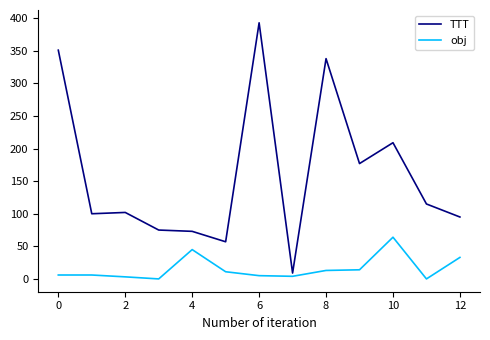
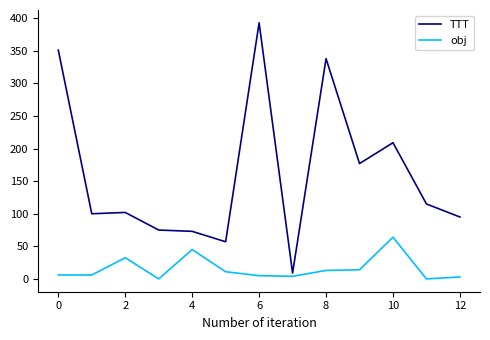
  {
    "TTT": {
      "0": 350,
      "2": 100,
      "4": 70,
      "6": 390,
      "8": 340,
      "10": 210,
      "12": 100
    },
    "obj": {
      "0": 10,
-     "2": 0,
+     "2": 30,
      "4": 50,
      "6": 10,
      "8": 10,
      "10": 60,
-     "12": 30
+     "12": 0
    }
  }
